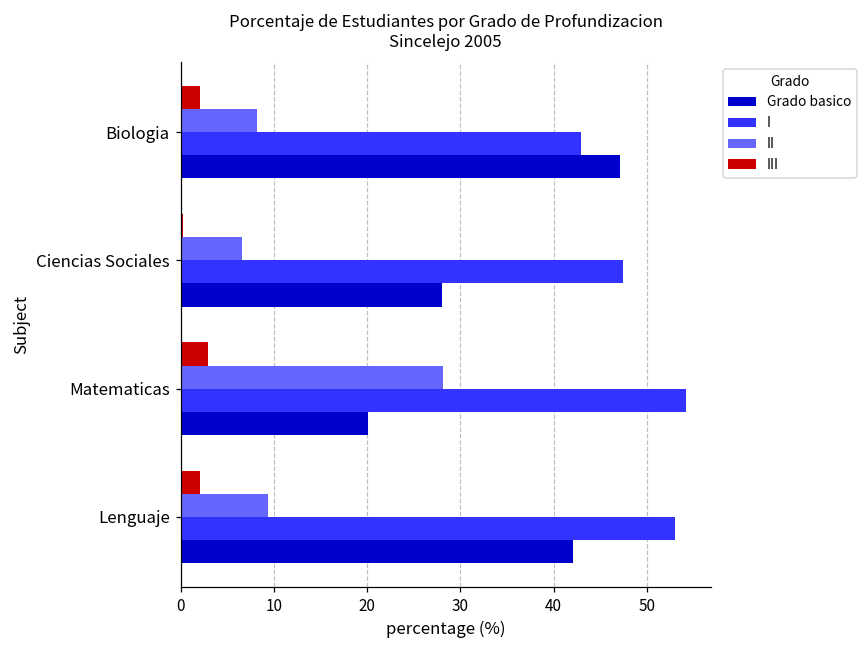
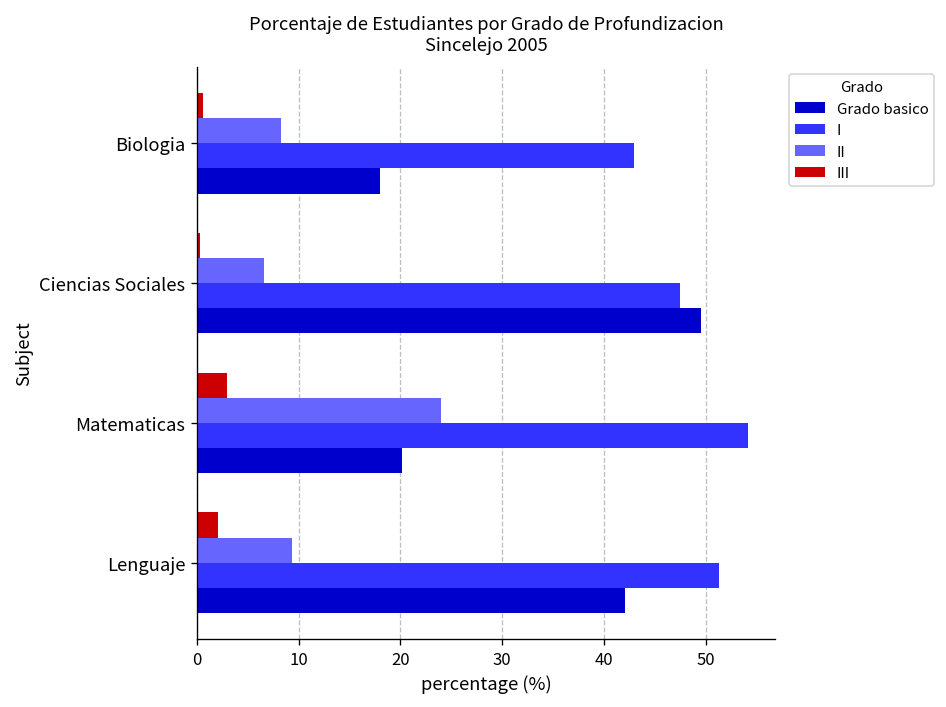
  {
    "Grado basico": {
-     "Biologia": 47,
-     "Ciencias Sociales": 28,
+     "Biologia": 18,
+     "Ciencias Sociales": 50,
      "Matematicas": 20,
      "Lenguaje": 42
    },
    "I": {
      "Biologia": 43,
      "Ciencias Sociales": 47,
      "Matematicas": 54,
-     "Lenguaje": 53
+     "Lenguaje": 51
    },
    "II": {
      "Biologia": 8,
      "Ciencias Sociales": 7,
-     "Matematicas": 28,
+     "Matematicas": 24,
      "Lenguaje": 9
    },
    "III": {
-     "Biologia": 2,
+     "Biologia": 1,
      "Ciencias Sociales": 0,
      "Matematicas": 3,
      "Lenguaje": 2
    }
  }
